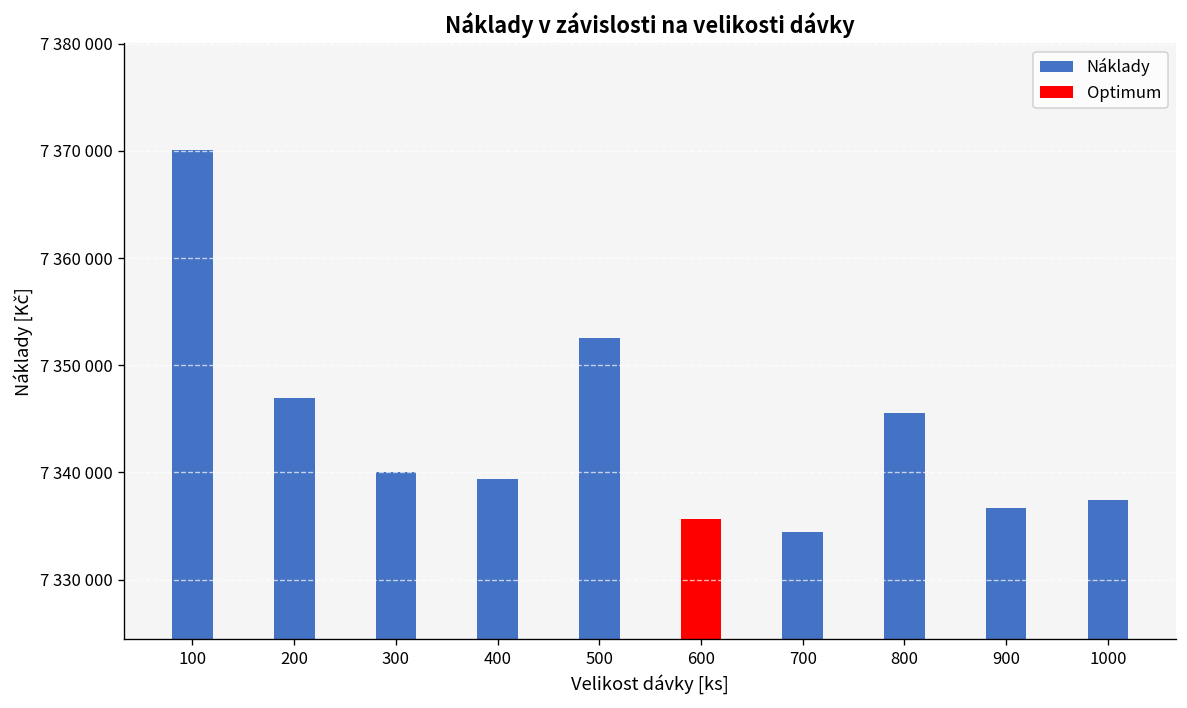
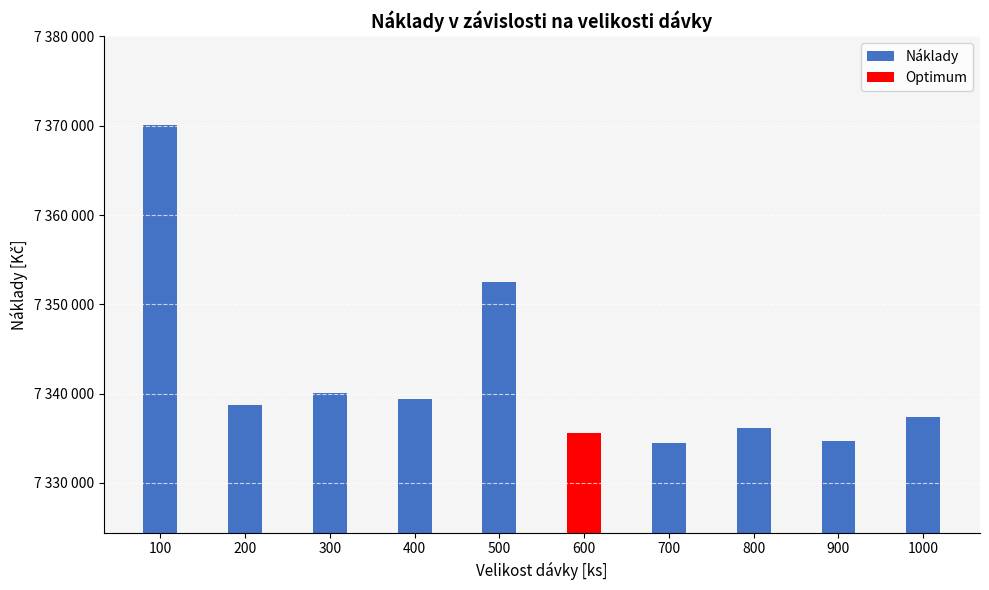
  {
    "Náklady": {
      "100": 7370000,
-     "200": 7347000,
+     "200": 7339000,
      "300": 7340000,
      "400": 7339000,
      "500": 7352000,
      "600": 7336000,
      "700": 7334000,
-     "800": 7346000,
-     "900": 7337000,
+     "800": 7336000,
+     "900": 7335000,
      "1000": 7337000
    },
    "Optimum": {
      "600": 7336000
    }
  }
